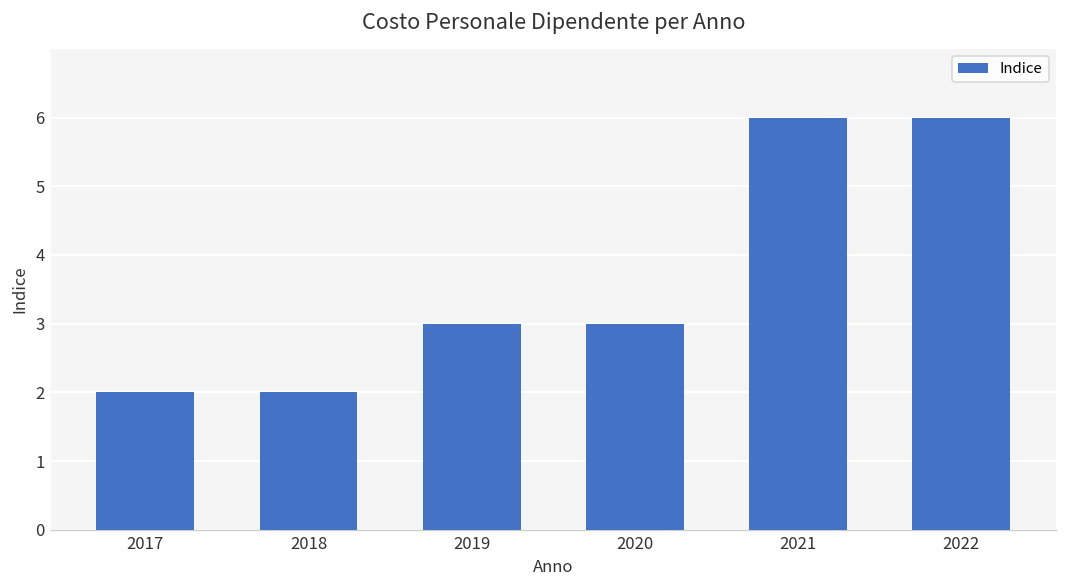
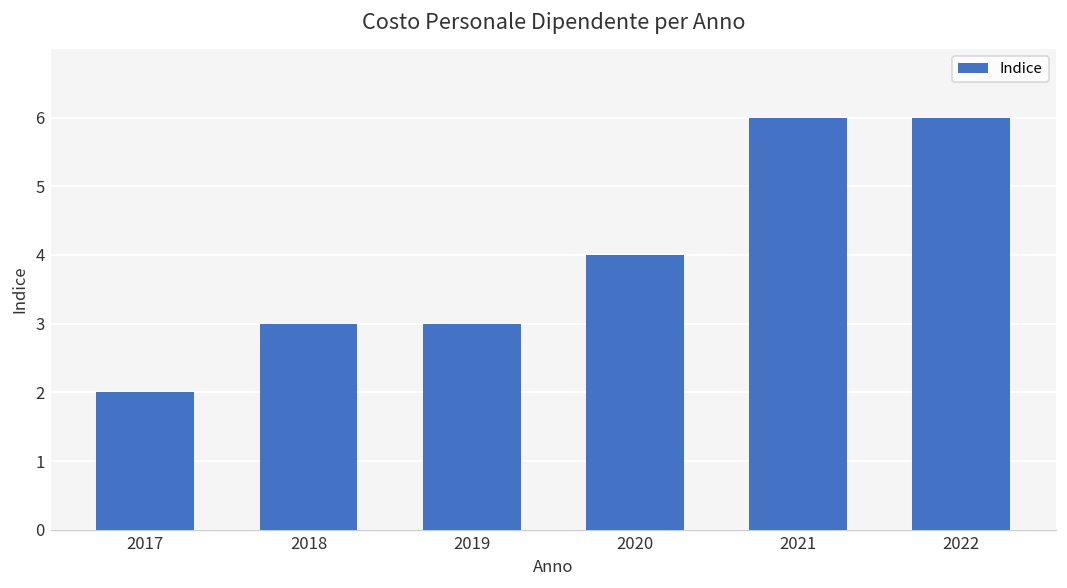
  {
    "2017": 2,
-   "2018": 2,
+   "2018": 3,
    "2019": 3,
-   "2020": 3,
+   "2020": 4,
    "2021": 6,
    "2022": 6
  }
